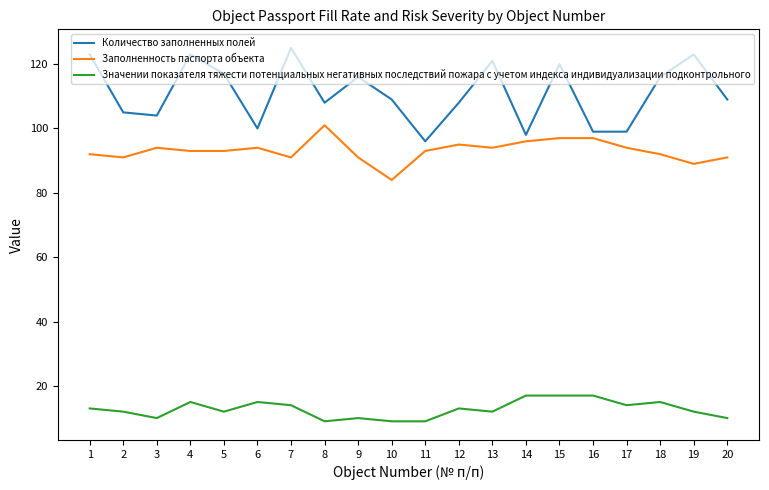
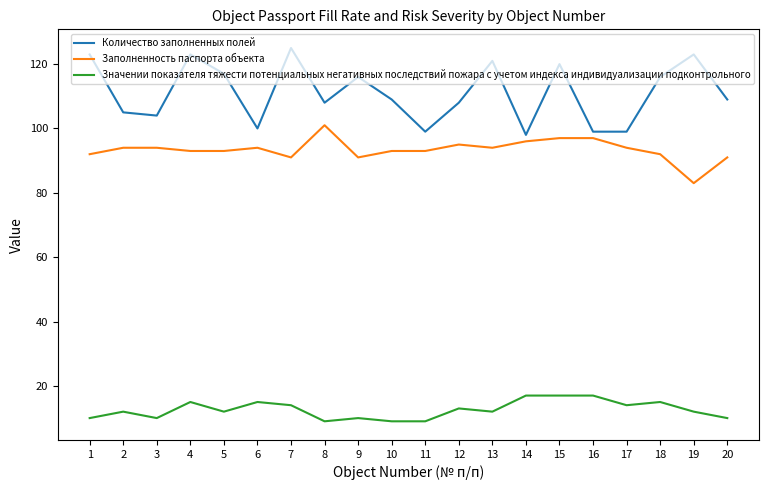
  {
    "Количество заполненных полей": {
      "2": 105,
      "3": 104,
      "6": 100,
      "8": 108,
      "10": 109,
-     "11": 96,
+     "11": 99,
      "12": 108,
      "14": 98,
      "16": 99,
      "17": 99,
      "20": 109
    },
    "Заполненность паспорта объекта": {
      "1": 92,
-     "2": 91,
+     "2": 94,
      "3": 94,
      "4": 93,
      "5": 93,
      "6": 94,
      "7": 91,
      "8": 101,
      "9": 91,
-     "10": 84,
+     "10": 93,
      "11": 93,
      "12": 95,
      "13": 94,
      "14": 96,
      "15": 97,
      "16": 97,
      "17": 94,
      "18": 92,
-     "19": 89,
+     "19": 83,
      "20": 91
    },
    "Значении показателя тяжести потенциальных негативных последствий пожара с учетом индекса индивидуализации подконтрольного": {
-     "1": 13,
+     "1": 10,
      "2": 12,
      "3": 10,
      "4": 15,
      "5": 12,
      "6": 15,
      "7": 14,
      "8": 9,
      "9": 10,
      "10": 9,
      "11": 9,
      "12": 13,
      "13": 12,
      "14": 17,
      "15": 17,
      "16": 17,
      "17": 14,
      "18": 15,
      "19": 12,
      "20": 10
    }
  }
